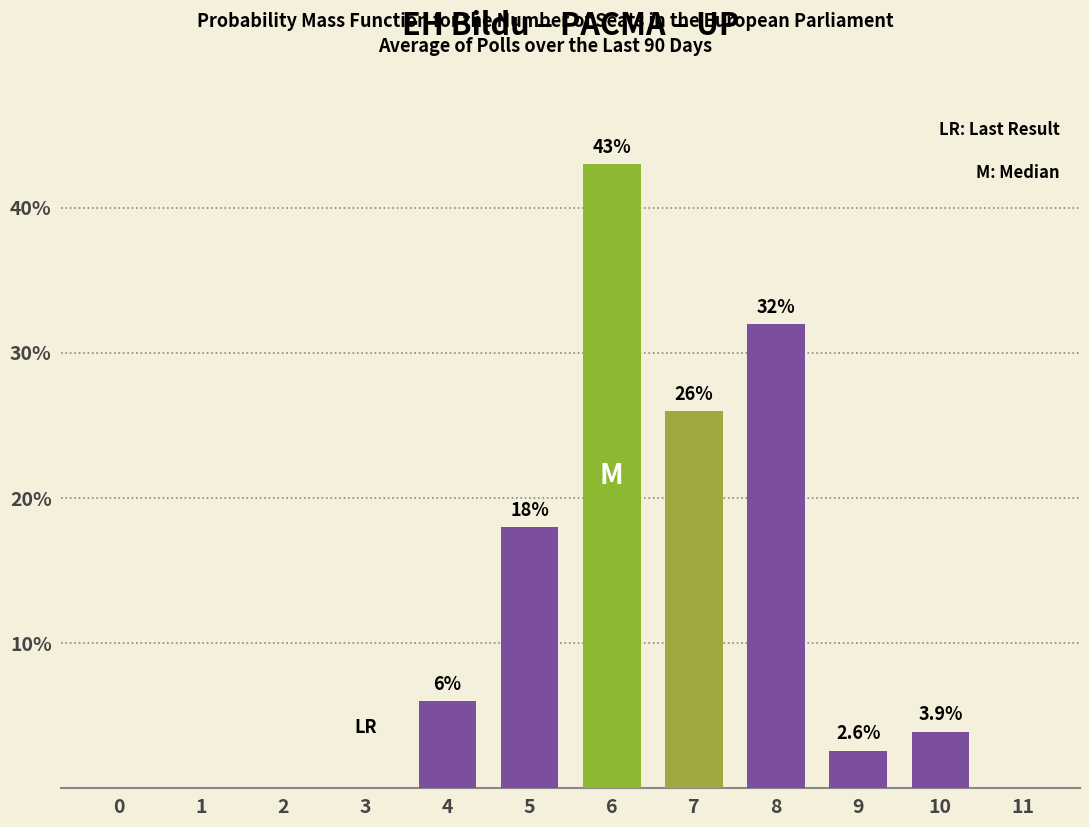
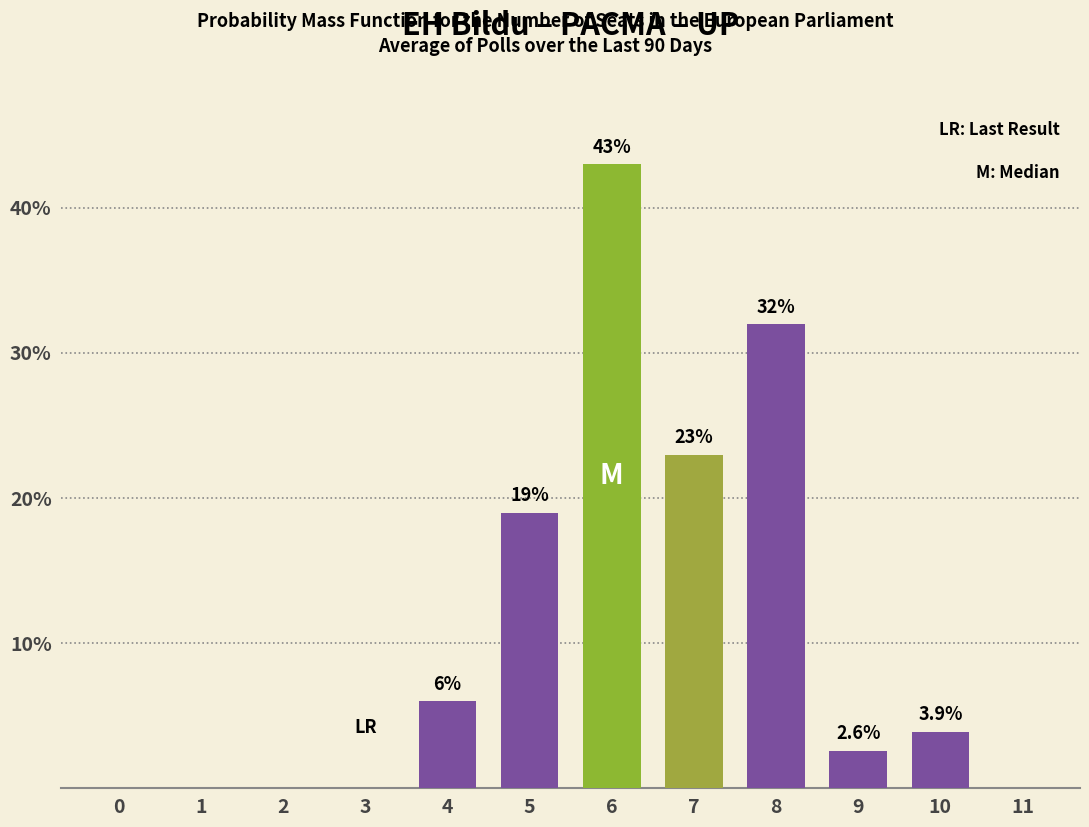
  {
    "4": "6%",
-   "5": "18%",
+   "5": "19%",
    "6": "43%",
-   "7": "26%",
+   "7": "23%",
    "8": "32%",
    "9": "2.6%",
    "10": "3.9%"
  }
